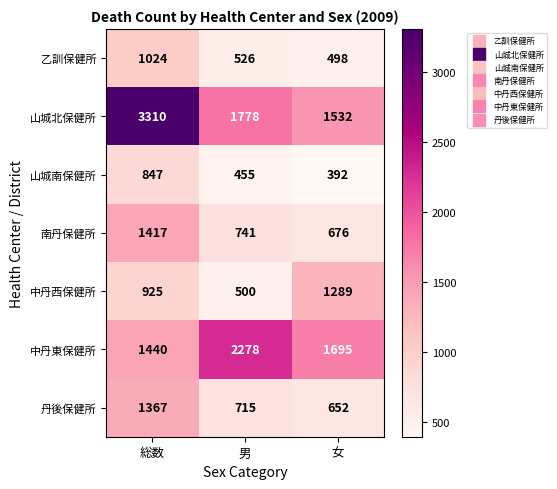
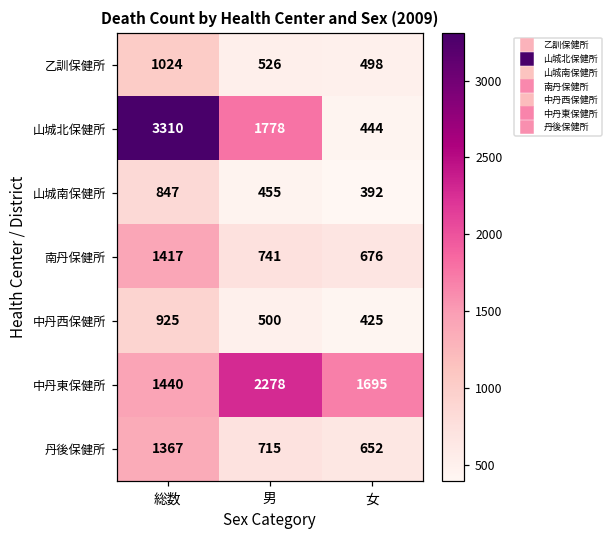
  {
    "乙訓保健所": {
      "総数": 1024,
      "男": 526,
      "女": 498
    },
    "山城北保健所": {
      "総数": 3310,
      "男": 1778,
-     "女": 1532
+     "女": 444
    },
    "山城南保健所": {
      "総数": 847,
      "男": 455,
      "女": 392
    },
    "南丹保健所": {
      "総数": 1417,
      "男": 741,
      "女": 676
    },
    "中丹西保健所": {
      "総数": 925,
      "男": 500,
-     "女": 1289
+     "女": 425
    },
    "中丹東保健所": {
      "総数": 1440,
      "男": 2278,
      "女": 1695
    },
    "丹後保健所": {
      "総数": 1367,
      "男": 715,
      "女": 652
    }
  }
